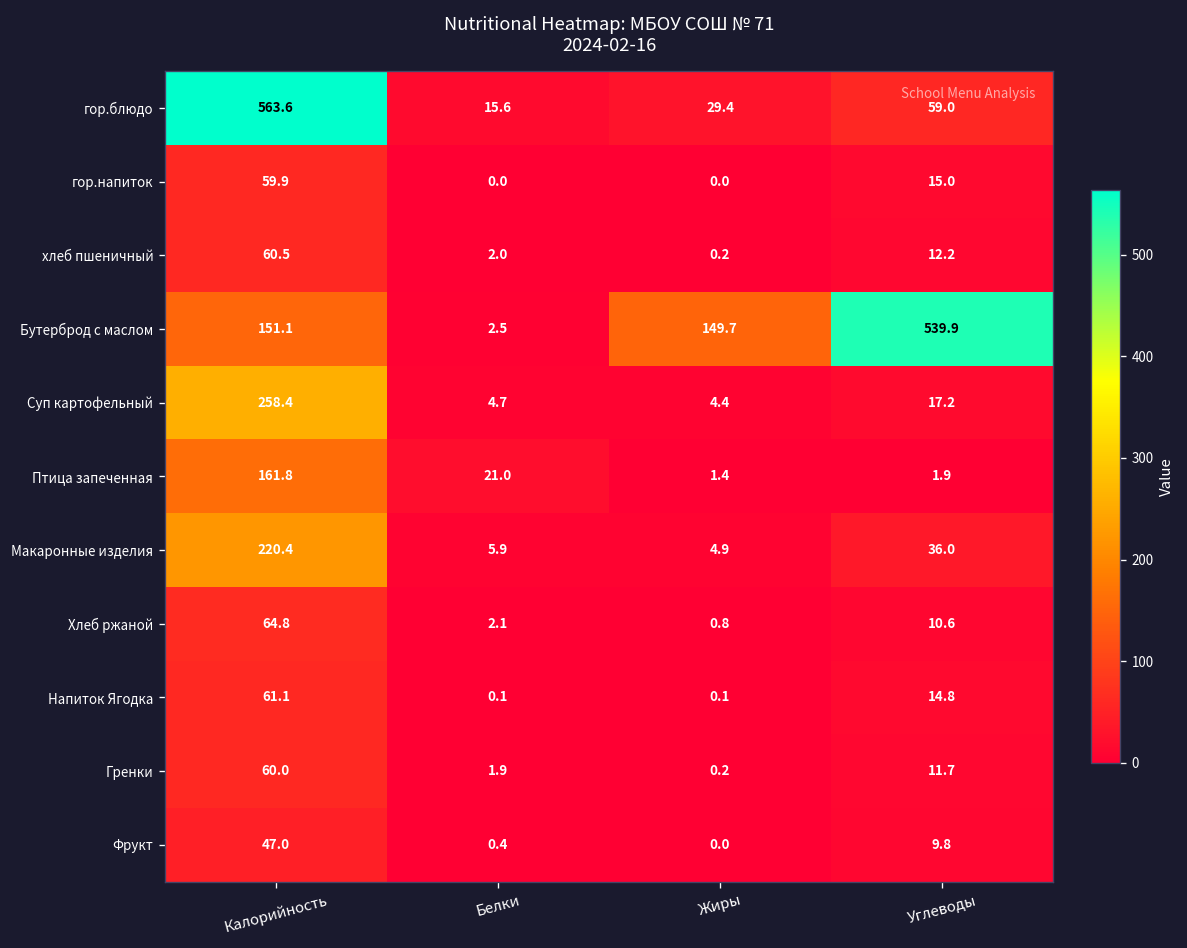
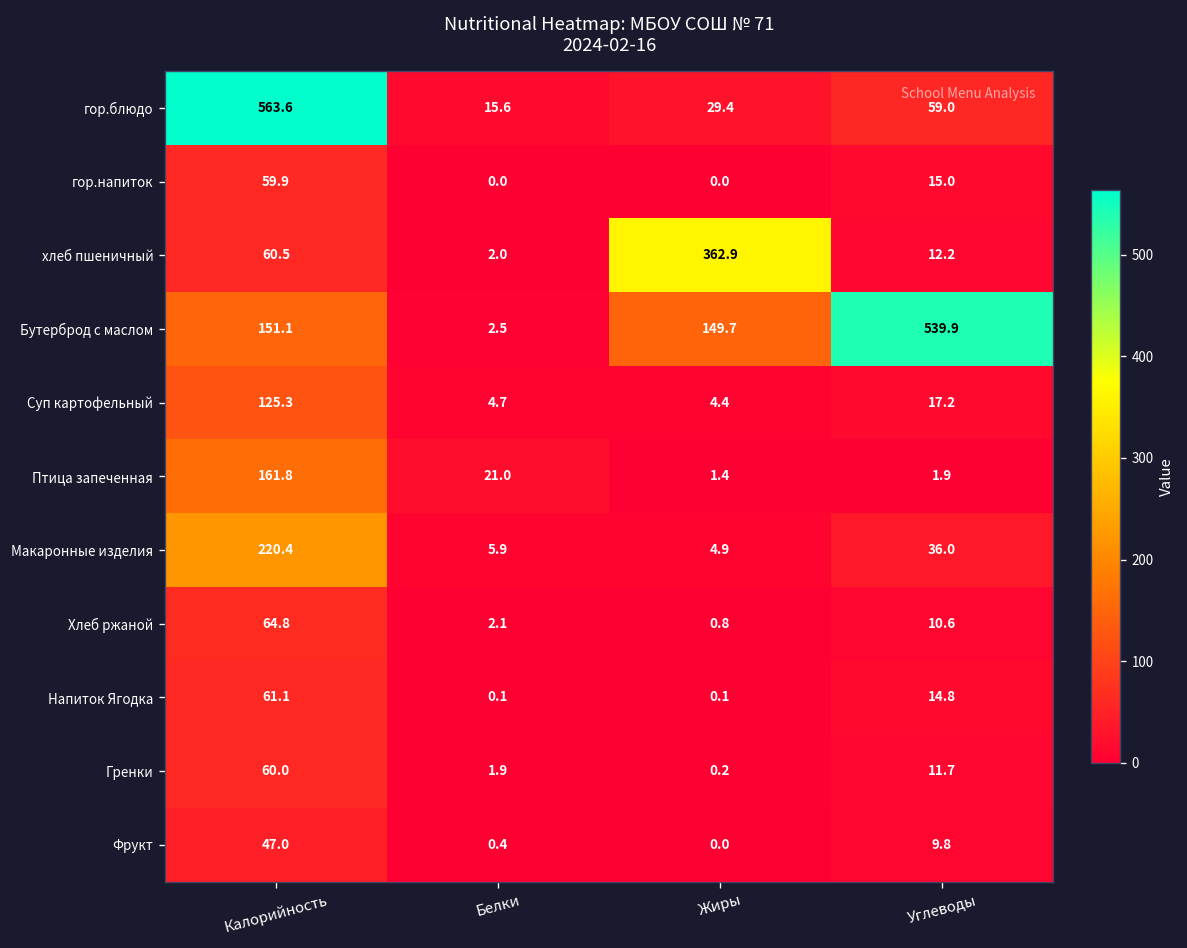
  {
    "гор.блюдо": {
      "Калорийность": 563.6,
      "Белки": 15.6,
      "Жиры": 29.4
    },
    "гор.напиток": {
      "Калорийность": 59.9,
      "Белки": 0.0,
      "Жиры": 0.0,
      "Углеводы": 15.0
    },
    "хлеб пшеничный": {
      "Калорийность": 60.5,
      "Белки": 2.0,
-     "Жиры": 0.2,
+     "Жиры": 362.9,
      "Углеводы": 12.2
    },
    "Бутерброд с маслом": {
      "Калорийность": 151.1,
      "Белки": 2.5,
      "Жиры": 149.7,
      "Углеводы": 539.9
    },
    "Суп картофельный": {
-     "Калорийность": 258.4,
+     "Калорийность": 125.3,
      "Белки": 4.7,
      "Жиры": 4.4,
      "Углеводы": 17.2
    },
    "Птица запеченная": {
      "Калорийность": 161.8,
      "Белки": 21.0,
      "Жиры": 1.4,
      "Углеводы": 1.9
    },
    "Макаронные изделия": {
      "Калорийность": 220.4,
      "Белки": 5.9,
      "Жиры": 4.9,
      "Углеводы": 36.0
    },
    "Хлеб ржаной": {
      "Калорийность": 64.8,
      "Белки": 2.1,
      "Жиры": 0.8,
      "Углеводы": 10.6
    },
    "Напиток Ягодка": {
      "Калорийность": 61.1,
      "Белки": 0.1,
      "Жиры": 0.1,
      "Углеводы": 14.8
    },
    "Гренки": {
      "Калорийность": 60.0,
      "Белки": 1.9,
      "Жиры": 0.2,
      "Углеводы": 11.7
    },
    "Фрукт": {
      "Калорийность": 47.0,
      "Белки": 0.4,
      "Жиры": 0.0,
      "Углеводы": 9.8
    }
  }
